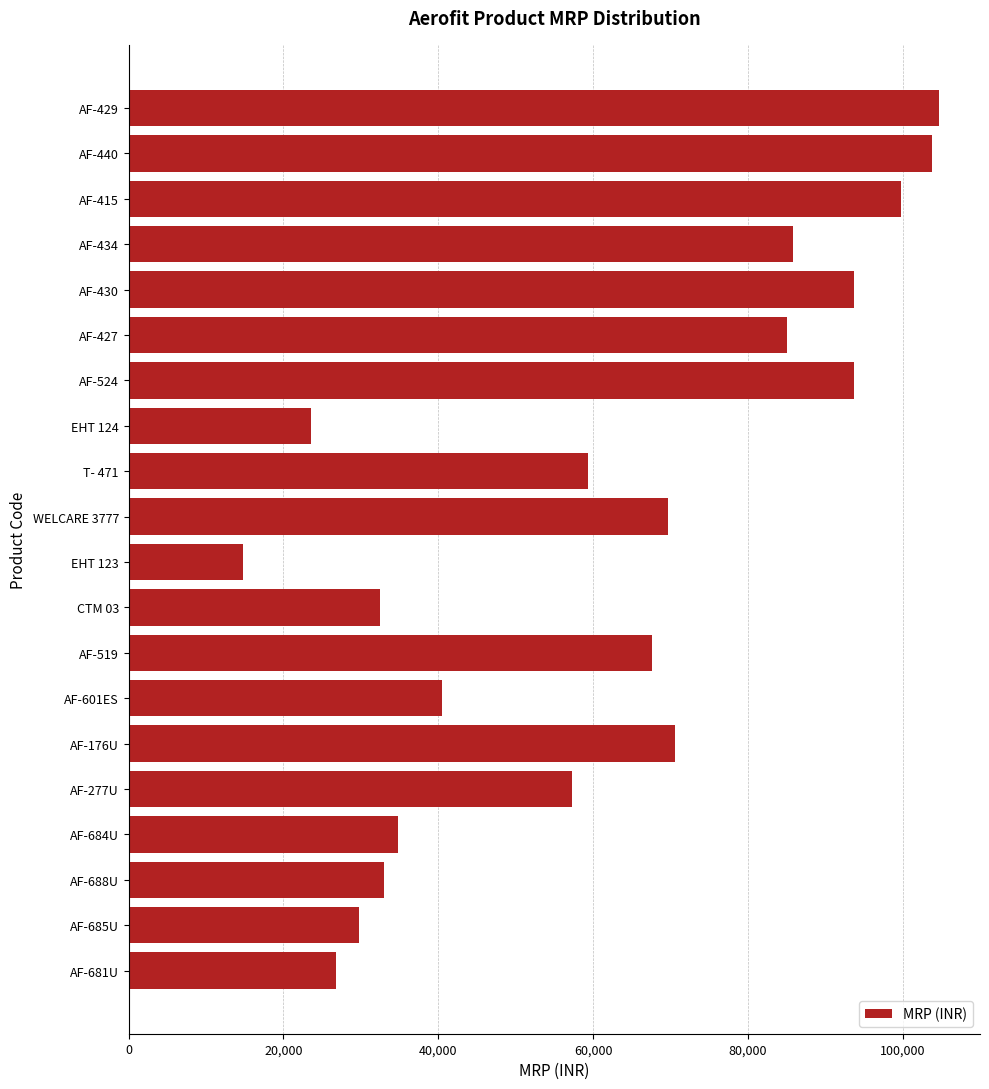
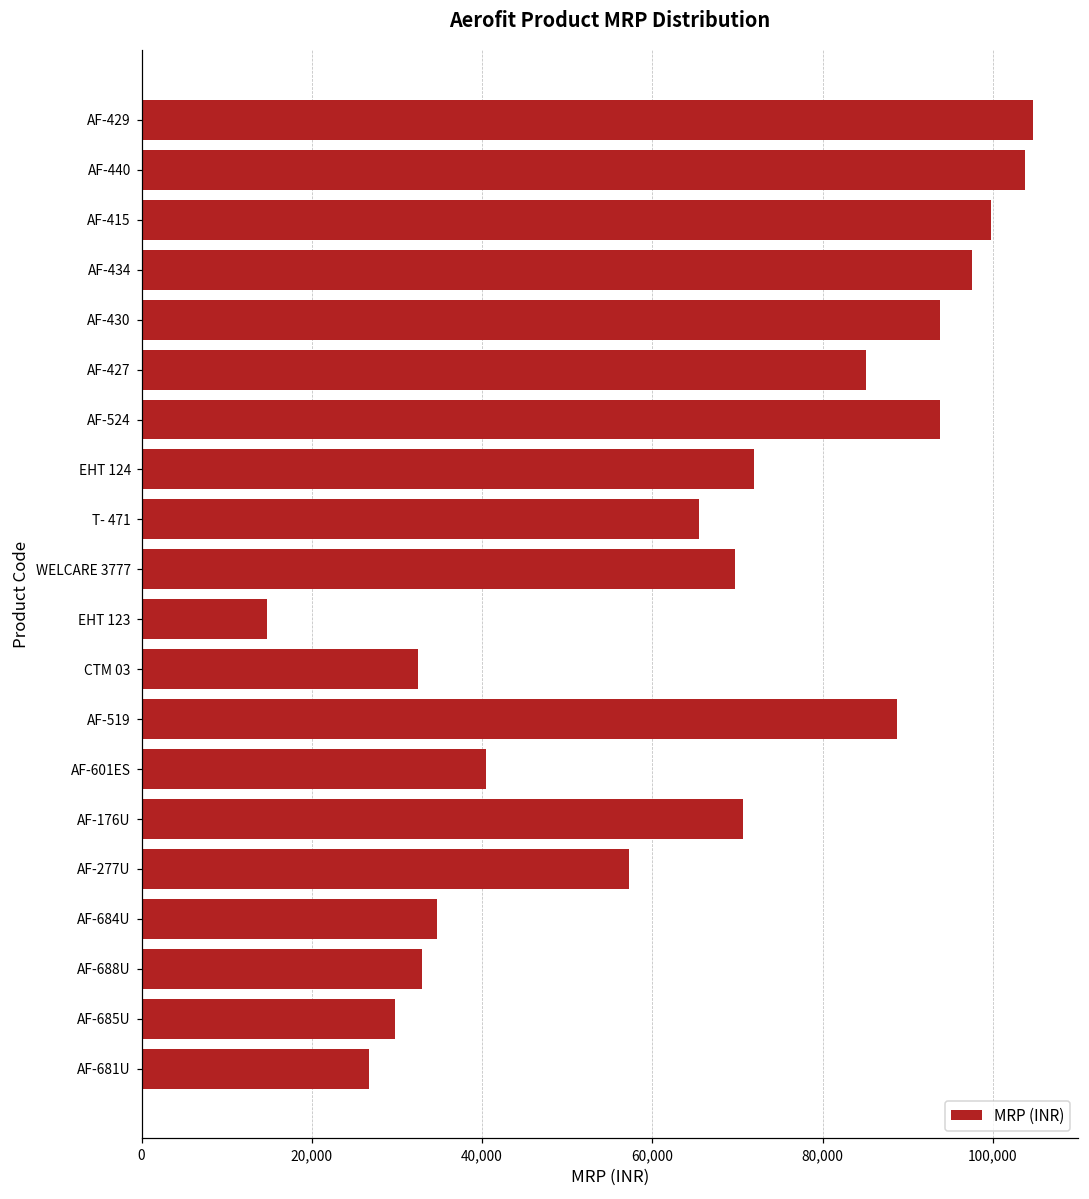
  {
    "AF-429": "105,000",
    "AF-440": "104,000",
    "AF-415": "100,000",
-   "AF-434": "86,000",
+   "AF-434": "98,000",
    "AF-430": "94,000",
    "AF-427": "85,000",
    "AF-524": "94,000",
-   "EHT 124": "24,000",
-   "T- 471": "59,000",
+   "EHT 124": "72,000",
+   "T- 471": "66,000",
    "WELCARE 3777": "70,000",
    "EHT 123": "15,000",
    "CTM 03": "33,000",
-   "AF-519": "68,000",
+   "AF-519": "89,000",
    "AF-601ES": "41,000",
    "AF-176U": "71,000",
    "AF-277U": "57,000",
    "AF-684U": "35,000",
    "AF-688U": "33,000",
    "AF-685U": "30,000",
    "AF-681U": "27,000"
  }
